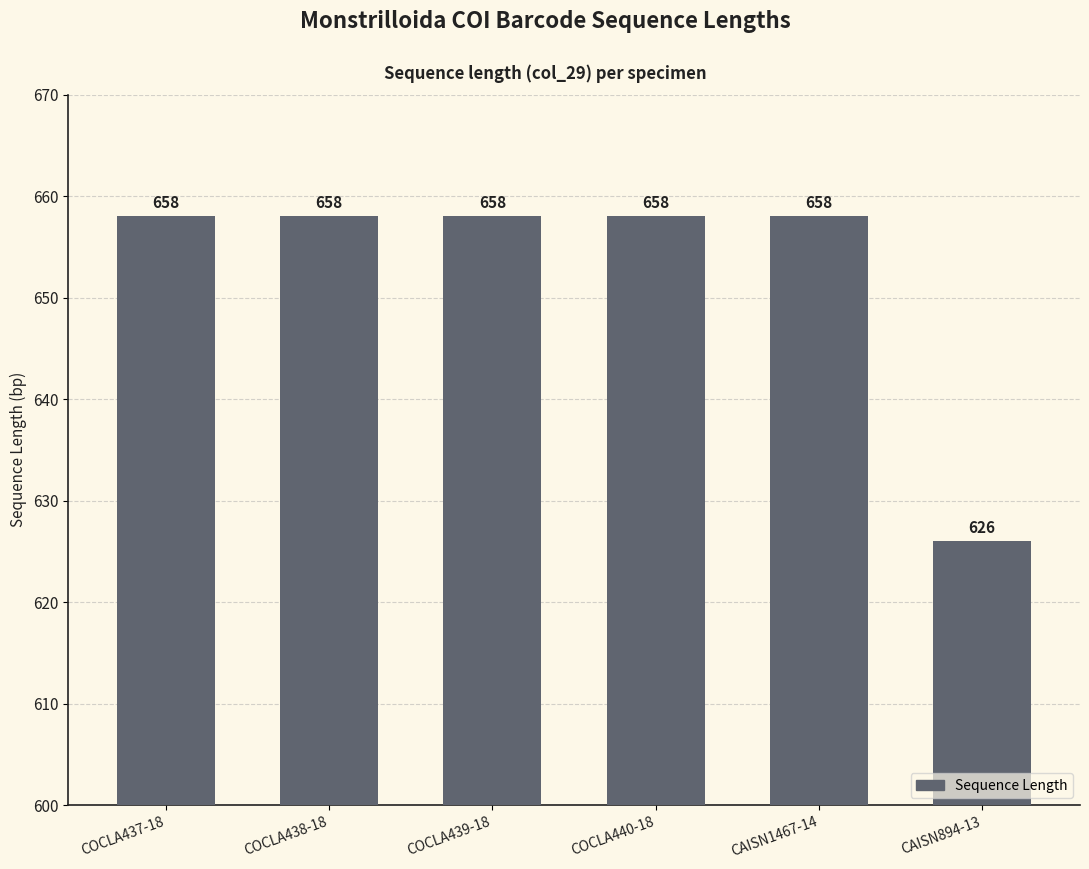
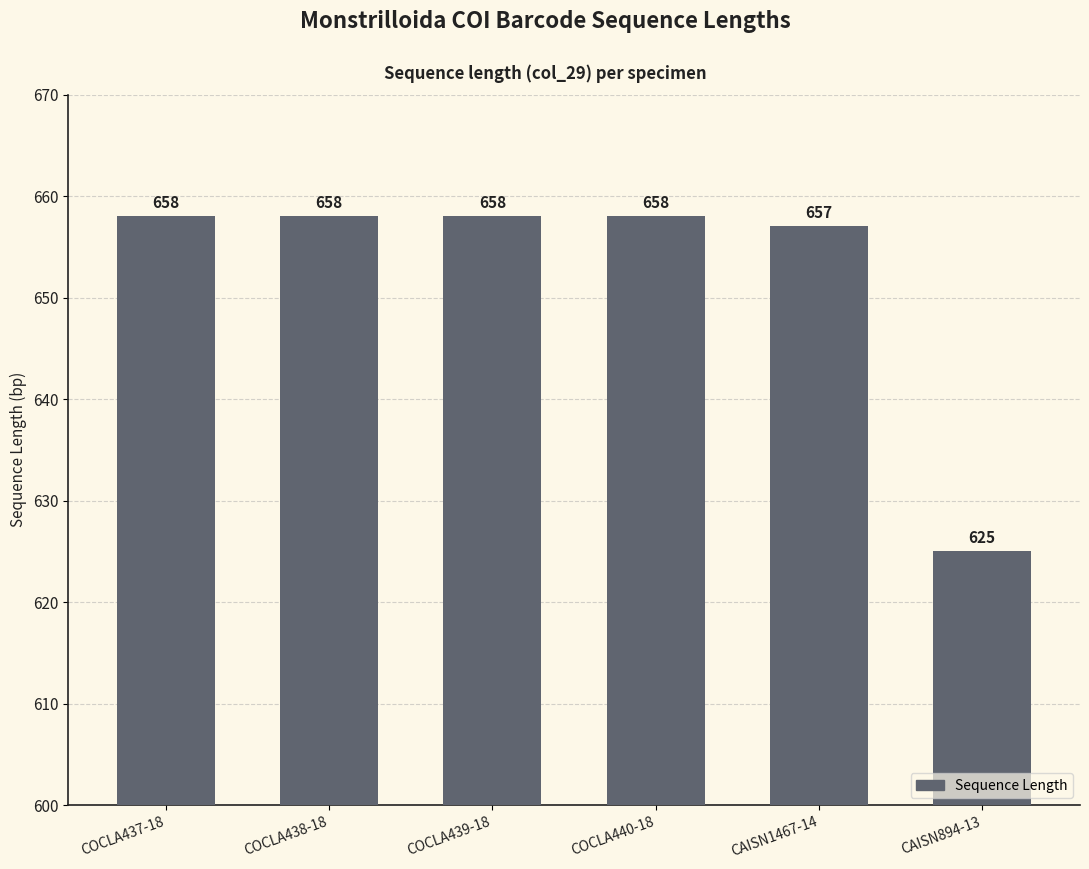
  {
    "COCLA437-18": 658,
    "COCLA438-18": 658,
    "COCLA439-18": 658,
    "COCLA440-18": 658,
-   "CAISN1467-14": 658,
-   "CAISN894-13": 626
+   "CAISN1467-14": 657,
+   "CAISN894-13": 625
  }
